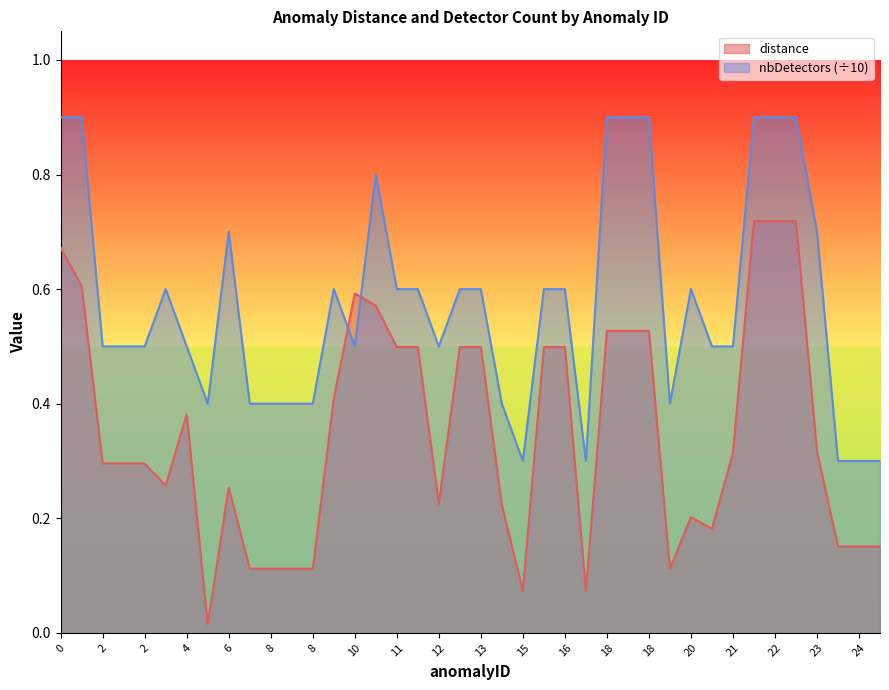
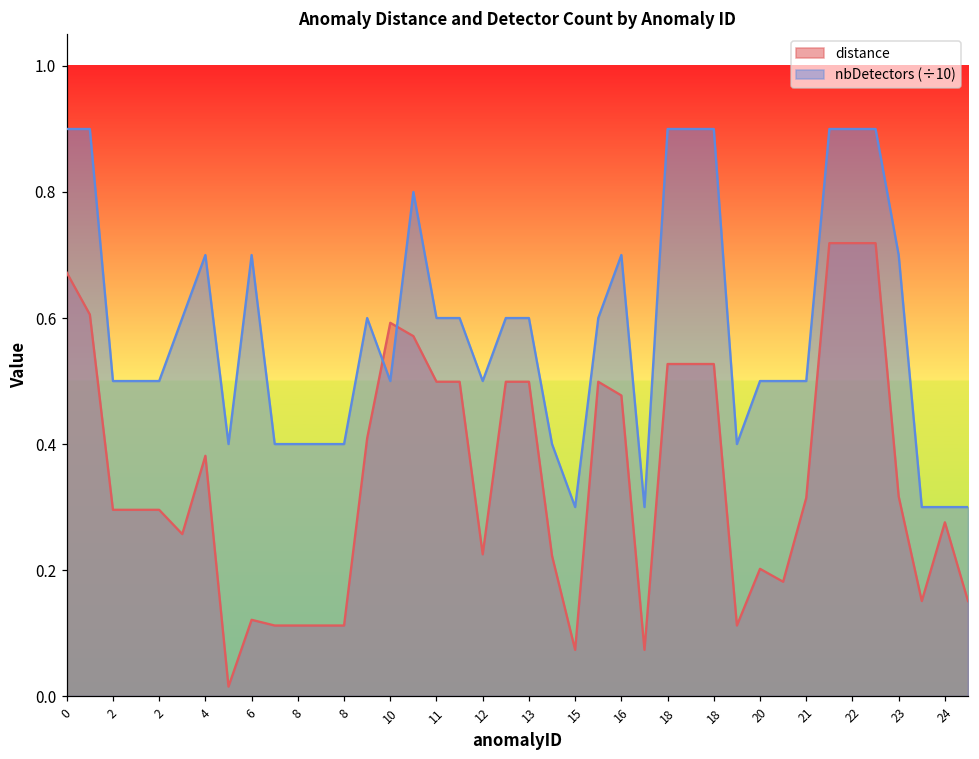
  {
    "distance": {
      "0": 0.67,
      "4": 0.38,
-     "6": 0.25,
+     "6": 0.12,
      "10": 0.59,
      "12": 0.22,
-     "16": 0.50,
+     "16": 0.48,
      "20": 0.20,
      "22": 0.72,
-     "24": 0.15
+     "24": 0.28
    },
    "nbDetectors (÷10)": {
      "0": 0.90,
-     "4": 0.50,
+     "4": 0.70,
      "6": 0.70,
      "10": 0.50,
      "12": 0.50,
-     "16": 0.60,
-     "20": 0.60,
+     "16": 0.70,
+     "20": 0.50,
      "22": 0.90,
      "24": 0.30
    }
  }
